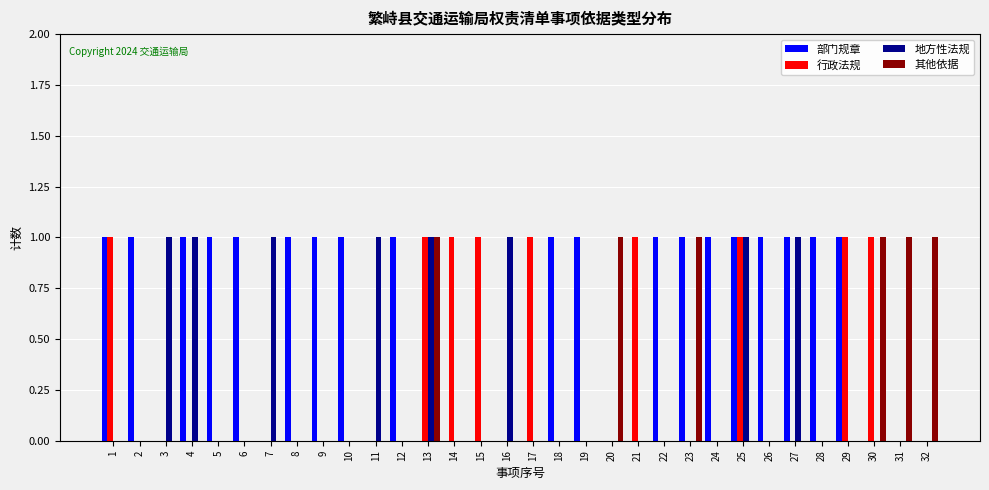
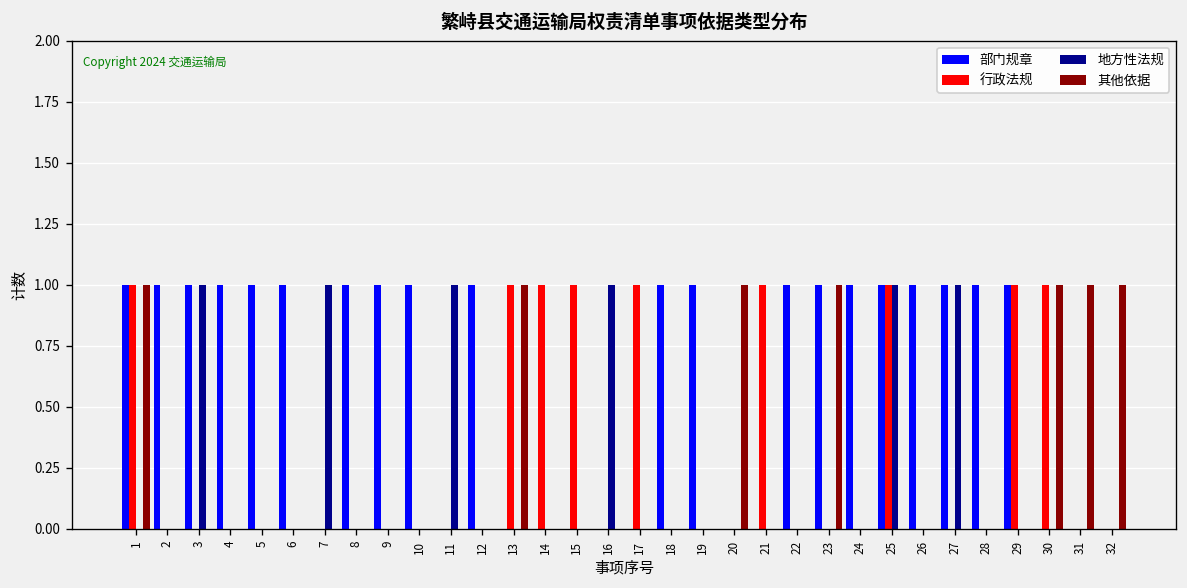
  {
    "部门规章": {
      "1": 1,
      "2": 1,
-     "3": 0,
+     "3": 1,
      "4": 1,
      "5": 1,
      "6": 1,
      "7": 0,
      "8": 1,
      "9": 1,
      "10": 1,
      "11": 0,
      "12": 1,
      "13": 0,
      "14": 0,
      "15": 0,
      "16": 0,
      "17": 0,
      "18": 1,
      "19": 1,
      "20": 0,
      "21": 0,
      "22": 1,
      "23": 1,
      "24": 1,
      "25": 1,
      "26": 1,
      "27": 1,
      "28": 1,
      "29": 1,
      "30": 0,
      "31": 0,
      "32": 0
    },
    "行政法规": {
      "1": 1,
      "2": 0,
      "3": 0,
      "4": 0,
      "5": 0,
      "6": 0,
      "7": 0,
      "8": 0,
      "9": 0,
      "10": 0,
      "11": 0,
      "12": 0,
      "13": 1,
      "14": 1,
      "15": 1,
      "16": 0,
      "17": 1,
      "18": 0,
      "19": 0,
      "20": 0,
      "21": 1,
      "22": 0,
      "23": 0,
      "24": 0,
      "25": 1,
      "26": 0,
      "27": 0,
      "28": 0,
      "29": 1,
      "30": 1,
      "31": 0,
      "32": 0
    },
    "地方性法规": {
      "1": 0,
      "2": 0,
      "3": 1,
-     "4": 1,
+     "4": 0,
      "5": 0,
      "6": 0,
      "7": 1,
      "8": 0,
      "9": 0,
      "10": 0,
      "11": 1,
      "12": 0,
-     "13": 1,
+     "13": 0,
      "14": 0,
      "15": 0,
      "16": 1,
      "17": 0,
      "18": 0,
      "19": 0,
      "20": 0,
      "21": 0,
      "22": 0,
      "23": 0,
      "24": 0,
      "25": 1,
      "26": 0,
      "27": 1,
      "28": 0,
      "29": 0,
      "30": 0,
      "31": 0,
      "32": 0
    },
    "其他依据": {
-     "1": 0,
+     "1": 1,
      "2": 0,
      "3": 0,
      "4": 0,
      "5": 0,
      "6": 0,
      "7": 0,
      "8": 0,
      "9": 0,
      "10": 0,
      "11": 0,
      "12": 0,
      "13": 1,
      "14": 0,
      "15": 0,
      "16": 0,
      "17": 0,
      "18": 0,
      "19": 0,
      "20": 1,
      "21": 0,
      "22": 0,
      "23": 1,
      "24": 0,
      "25": 0,
      "26": 0,
      "27": 0,
      "28": 0,
      "29": 0,
      "30": 1,
      "31": 1,
      "32": 1
    }
  }
